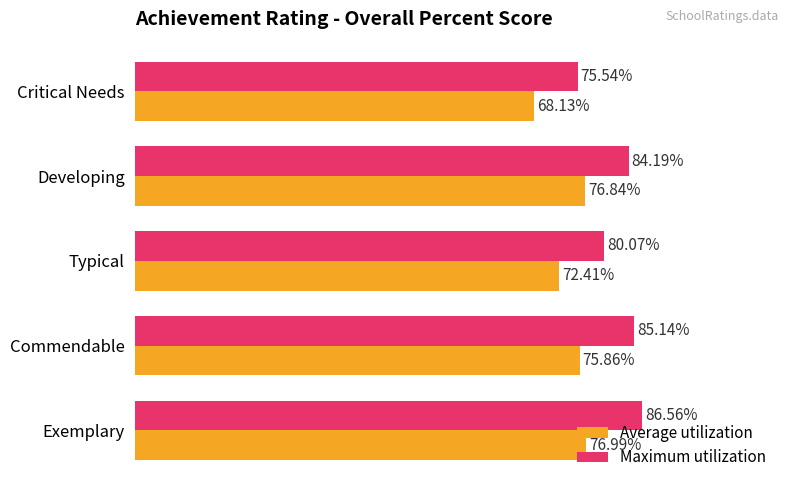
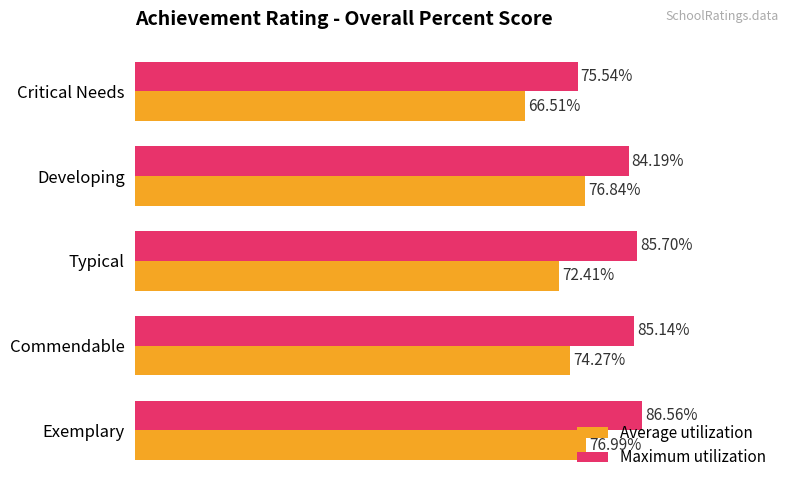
  {
    "Average utilization": {
-     "Critical Needs": "68.13%",
+     "Critical Needs": "66.51%",
      "Developing": "76.84%",
      "Typical": "72.41%",
-     "Commendable": "75.86%",
+     "Commendable": "74.27%",
      "Exemplary": "76.99%"
    },
    "Maximum utilization": {
      "Critical Needs": "75.54%",
      "Developing": "84.19%",
-     "Typical": "80.07%",
+     "Typical": "85.70%",
      "Commendable": "85.14%",
      "Exemplary": "86.56%"
    }
  }
